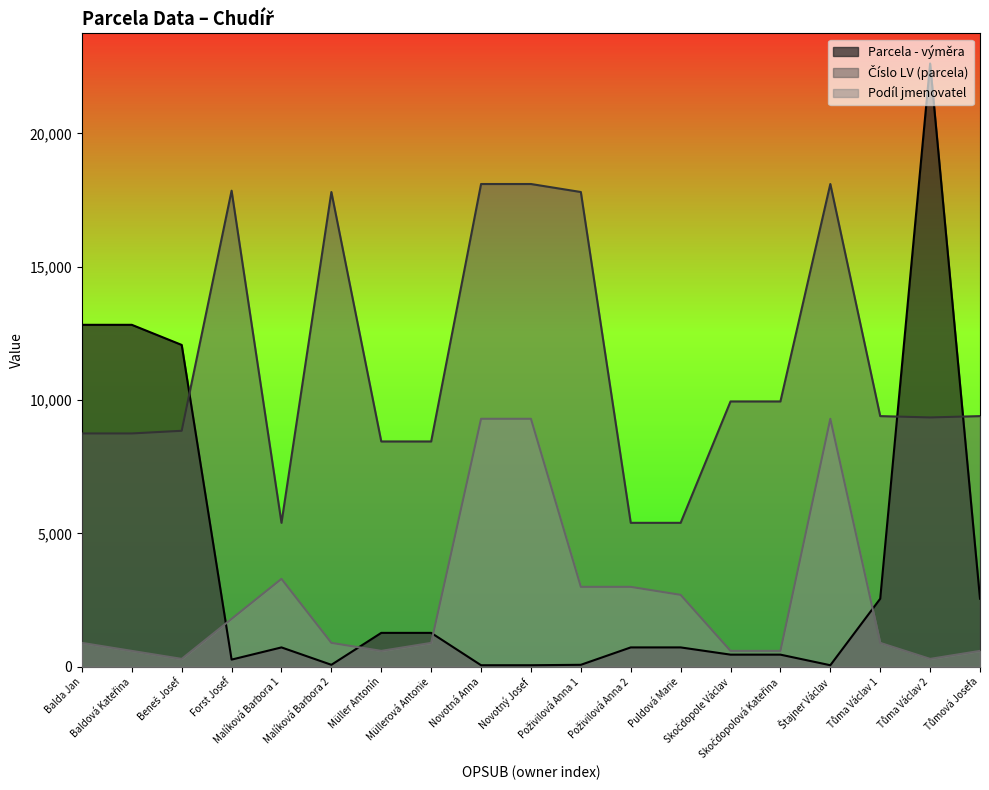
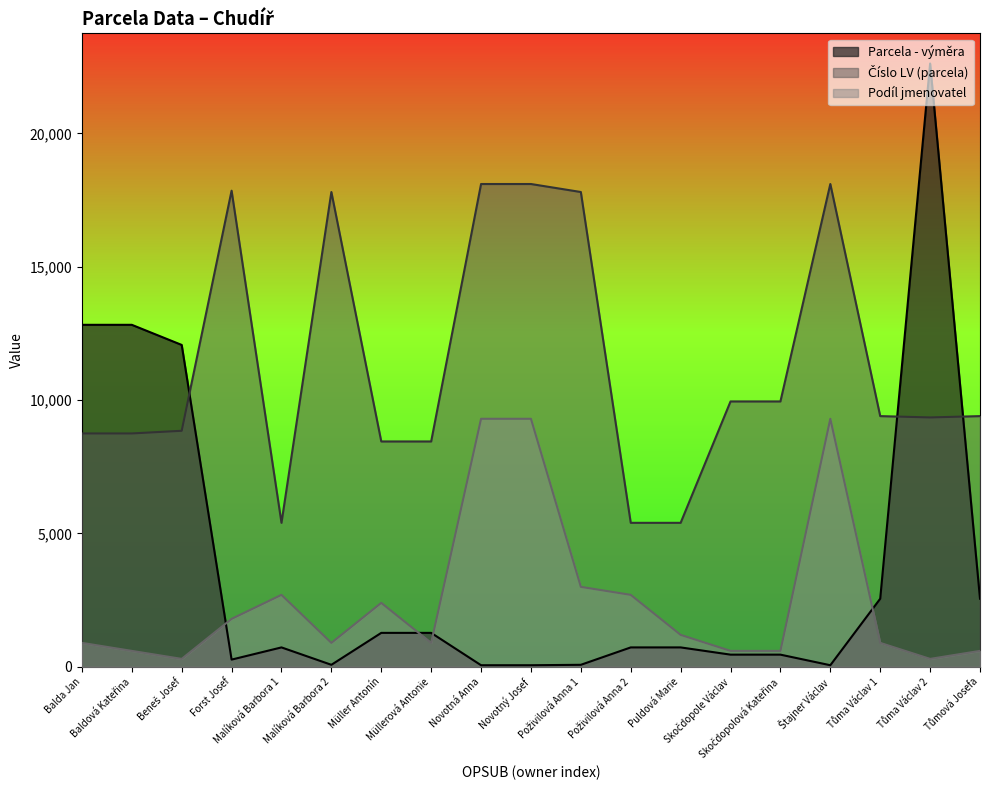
  {
    "Podíl jmenovatel": {
      "Balda Jan": "900",
      "Baldová Kateřina": "600",
      "Beneš Josef": "300",
      "Forst Josef": "1,800",
-     "Malíková Barbora 1": "3,300",
+     "Malíková Barbora 1": "2,700",
      "Malíková Barbora 2": "900",
-     "Müller Antonín": "600",
+     "Müller Antonín": "2,400",
      "Müllerová Antonie": "900",
      "Novotná Anna": "9,300",
      "Novotný Josef": "9,300",
      "Poživilová Anna 1": "3,000",
-     "Poživilová Anna 2": "3,000",
-     "Puldová Marie": "2,700",
+     "Poživilová Anna 2": "2,700",
+     "Puldová Marie": "1,200",
      "Skočdopole Václav": "600",
      "Skočdopolová Kateřina": "600",
      "Štajner Václav": "9,300",
      "Tůma Václav 1": "900",
      "Tůma Václav 2": "300",
      "Tůmová Josefa": "600"
    }
  }
